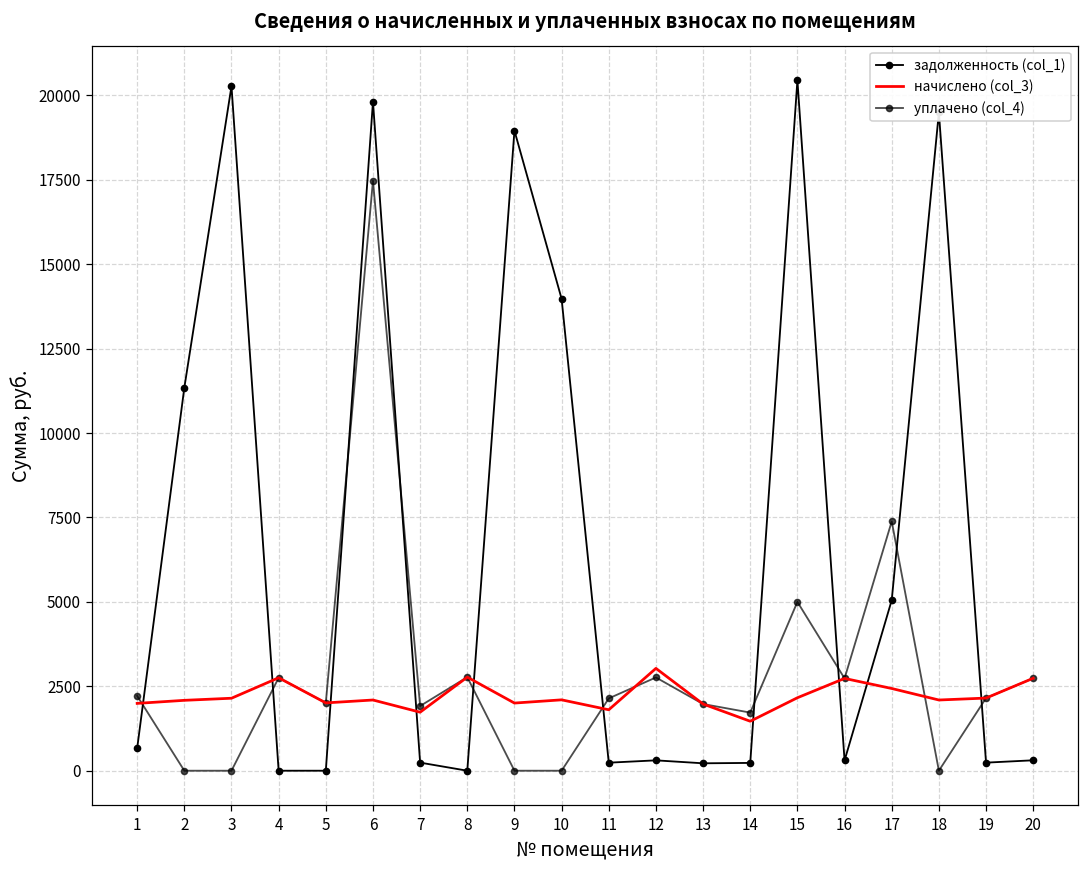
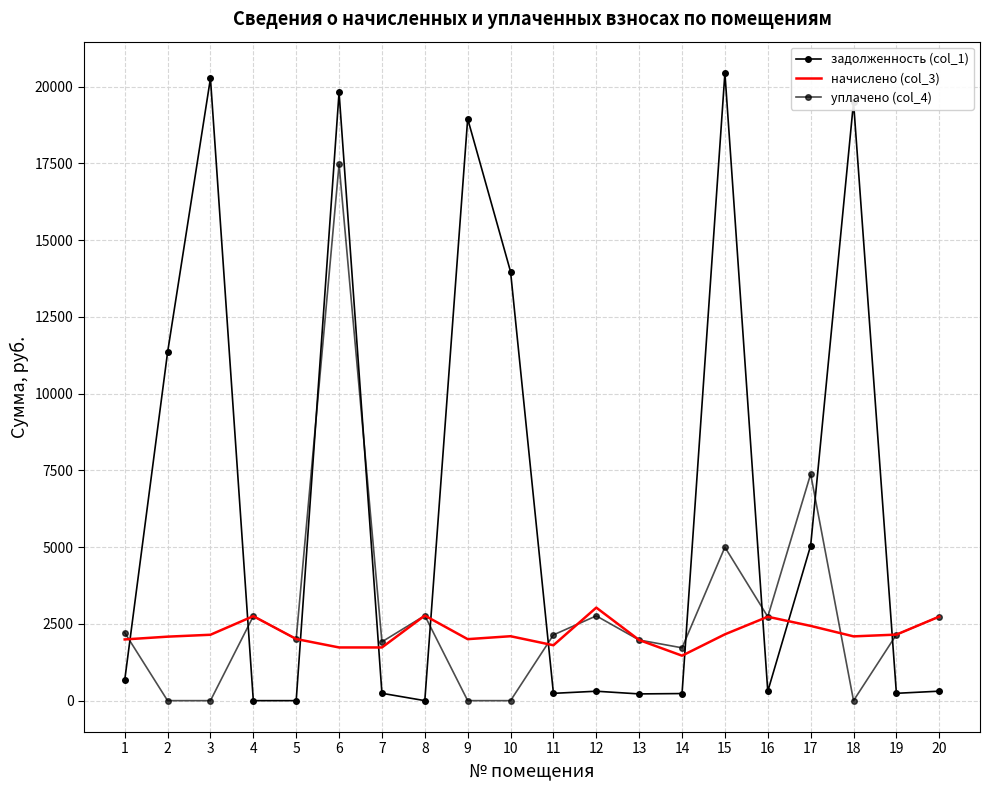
  {
    "начислено (col_3)": {
      "1": 2000,
      "2": 2100,
      "3": 2100,
-     "6": 2100,
+     "6": 1700,
      "7": 1700,
      "9": 2000,
      "10": 2100,
      "11": 1800,
      "12": 3000,
      "14": 1500,
      "15": 2200,
      "17": 2400,
      "18": 2100
    }
  }
